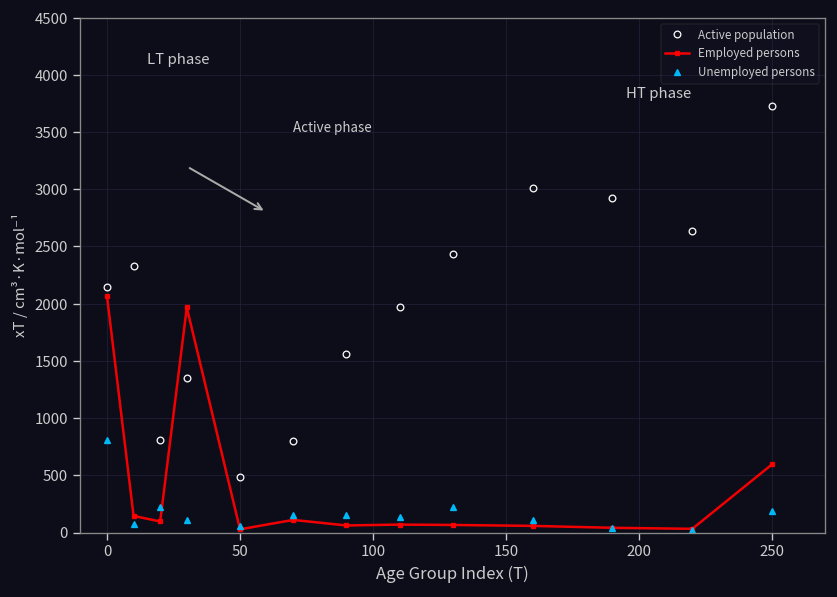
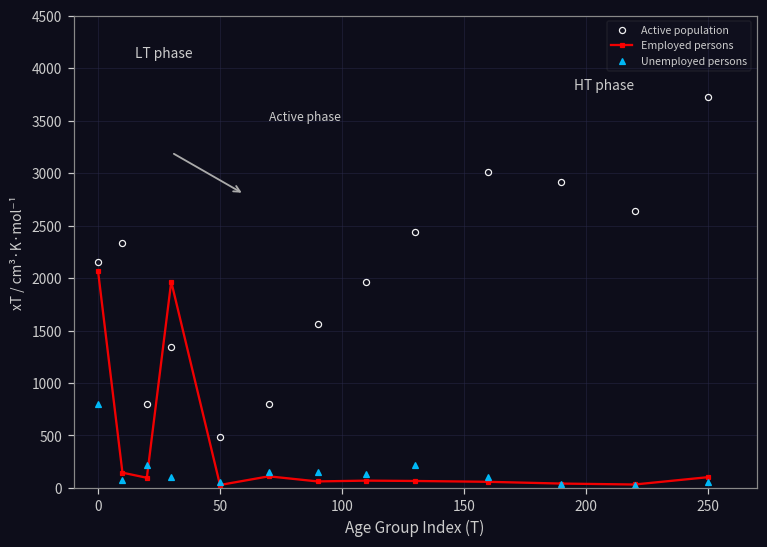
  {
    "Active population": {
      "0": 2200,
      "50": 500,
      "250": 3700
    },
    "Employed persons": {
      "0": 2100,
      "50": 0,
-     "250": 600
+     "250": 100
    },
    "Unemployed persons": {
      "0": 800,
      "50": 100,
-     "250": 200
+     "250": 100
    }
  }
